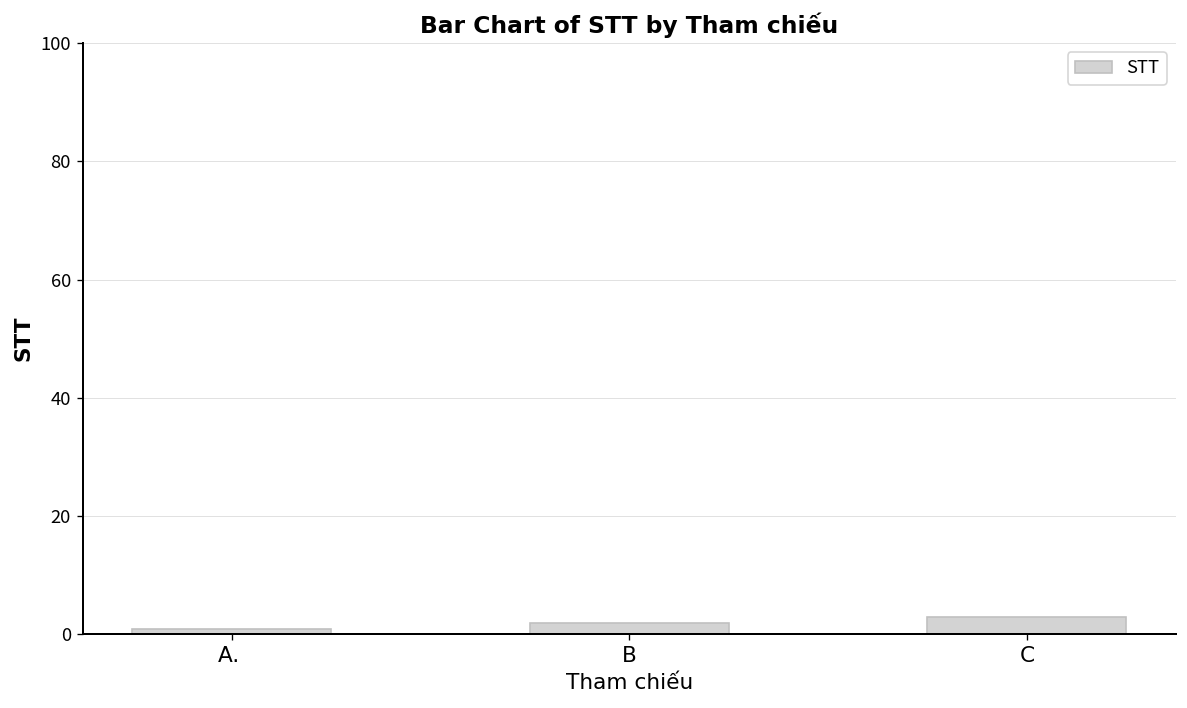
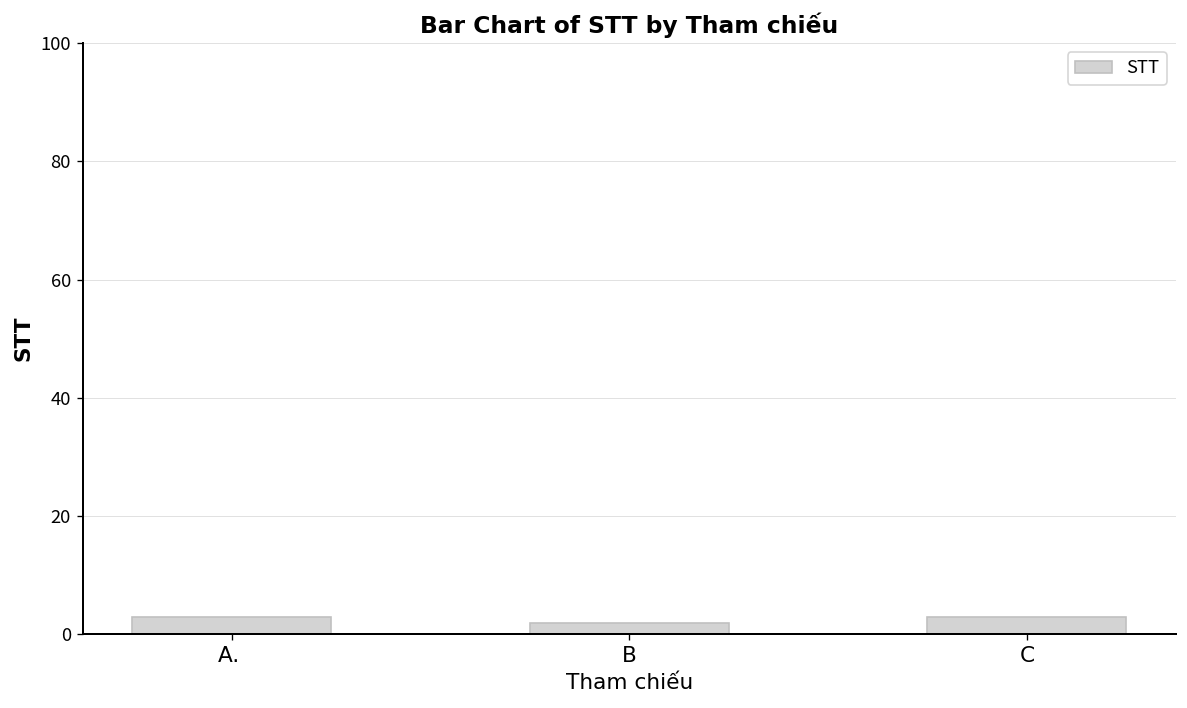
  {
-   "A.": 1,
+   "A.": 3,
    "B": 2,
    "C": 3
  }
